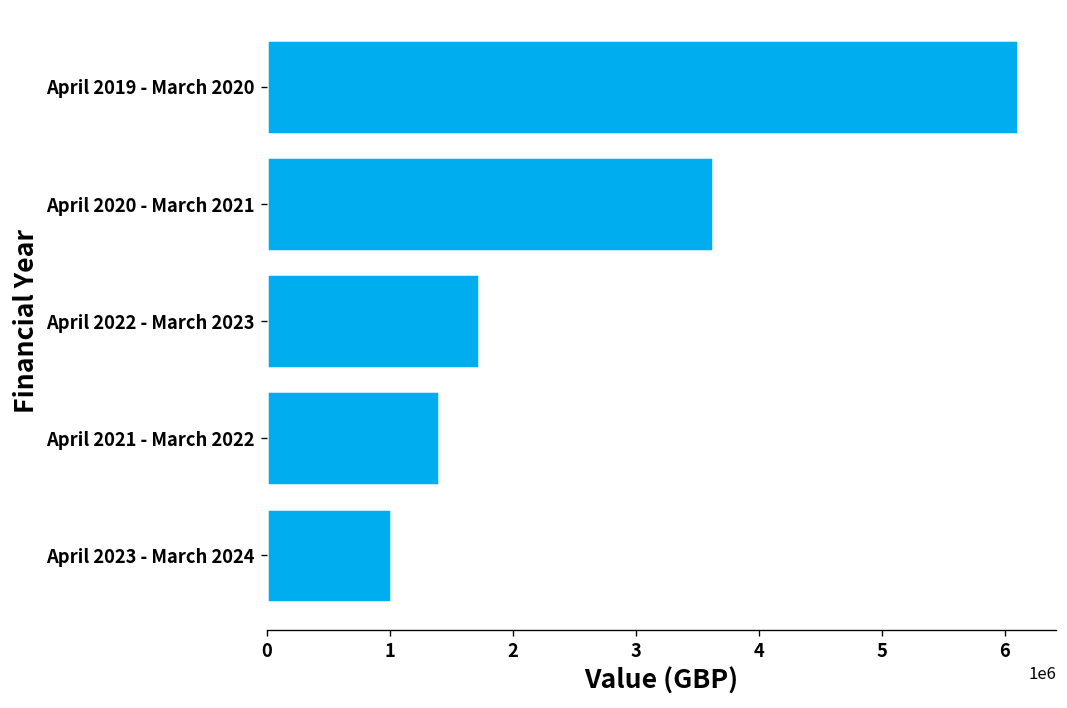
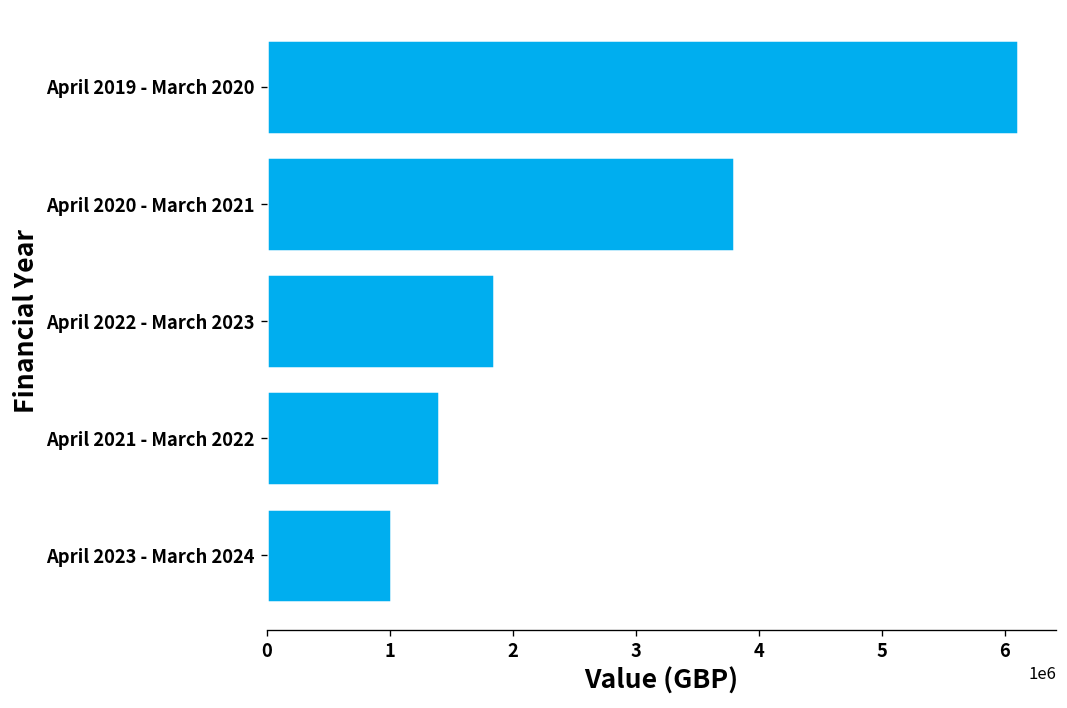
  {
    "April 2019 - March 2020": 6110000,
-   "April 2020 - March 2021": 3630000,
-   "April 2022 - March 2023": 1730000,
+   "April 2020 - March 2021": 3800000,
+   "April 2022 - March 2023": 1850000,
    "April 2021 - March 2022": 1400000,
    "April 2023 - March 2024": 1010000
  }
